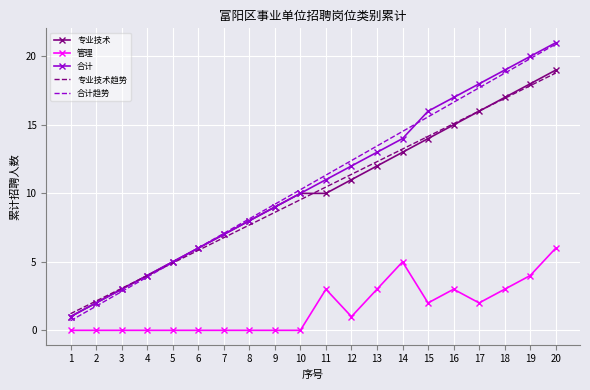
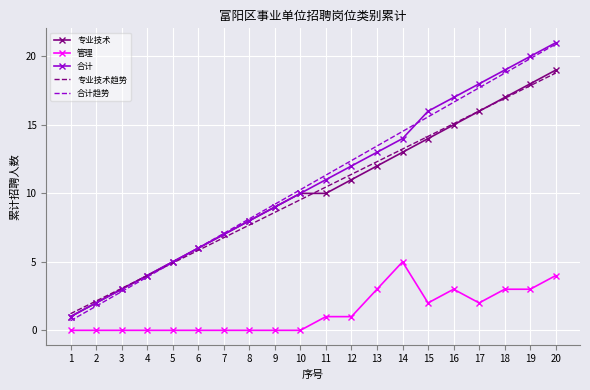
  {
    "管理": {
      "1": 0,
      "2": 0,
      "3": 0,
      "4": 0,
      "5": 0,
      "6": 0,
      "7": 0,
      "8": 0,
      "9": 0,
      "10": 0,
-     "11": 3,
+     "11": 1,
      "12": 1,
      "13": 3,
      "14": 5,
      "15": 2,
      "16": 3,
      "17": 2,
      "18": 3,
-     "19": 4,
-     "20": 6
+     "19": 3,
+     "20": 4
    }
  }
